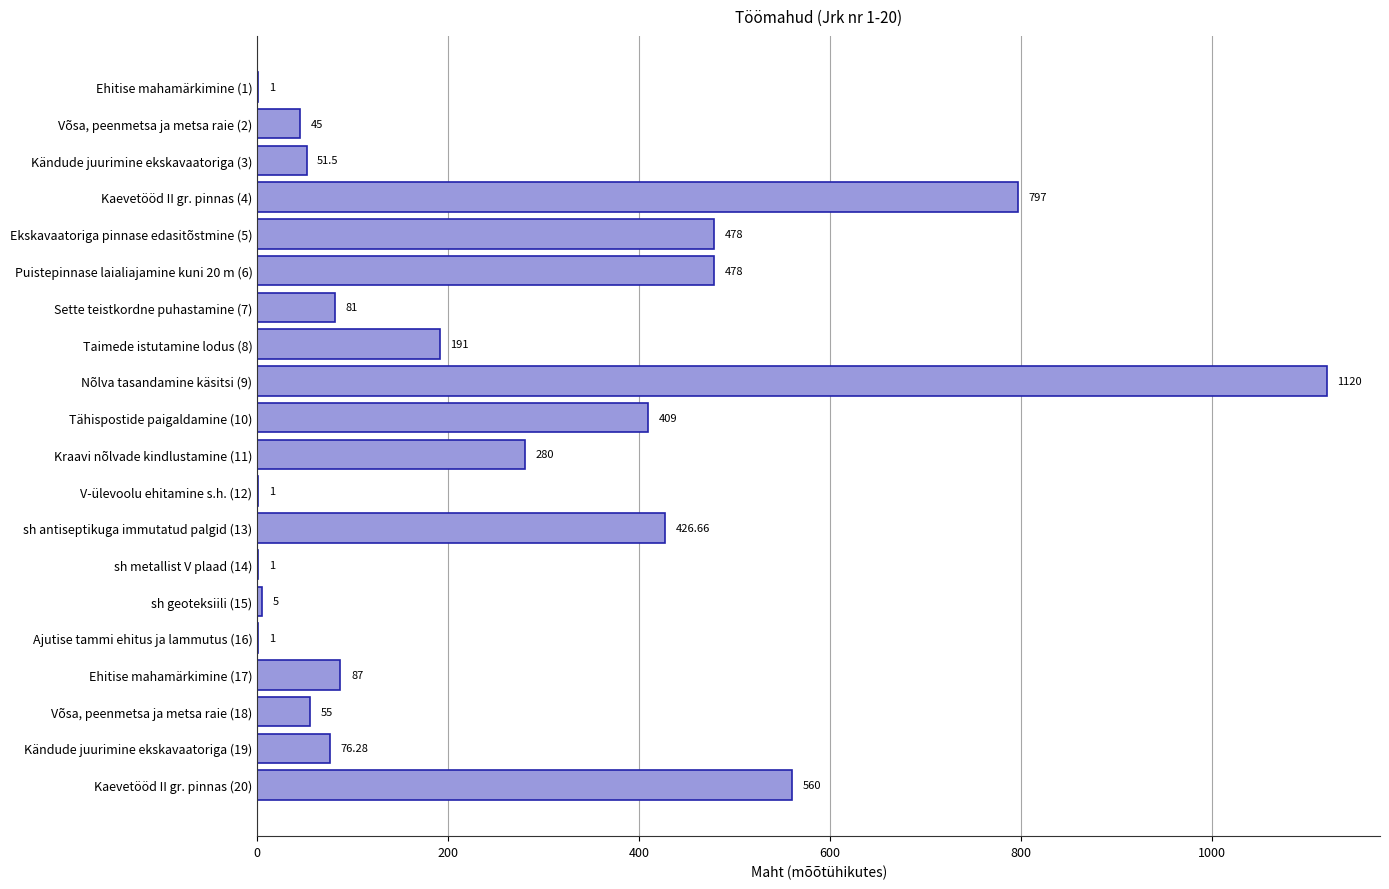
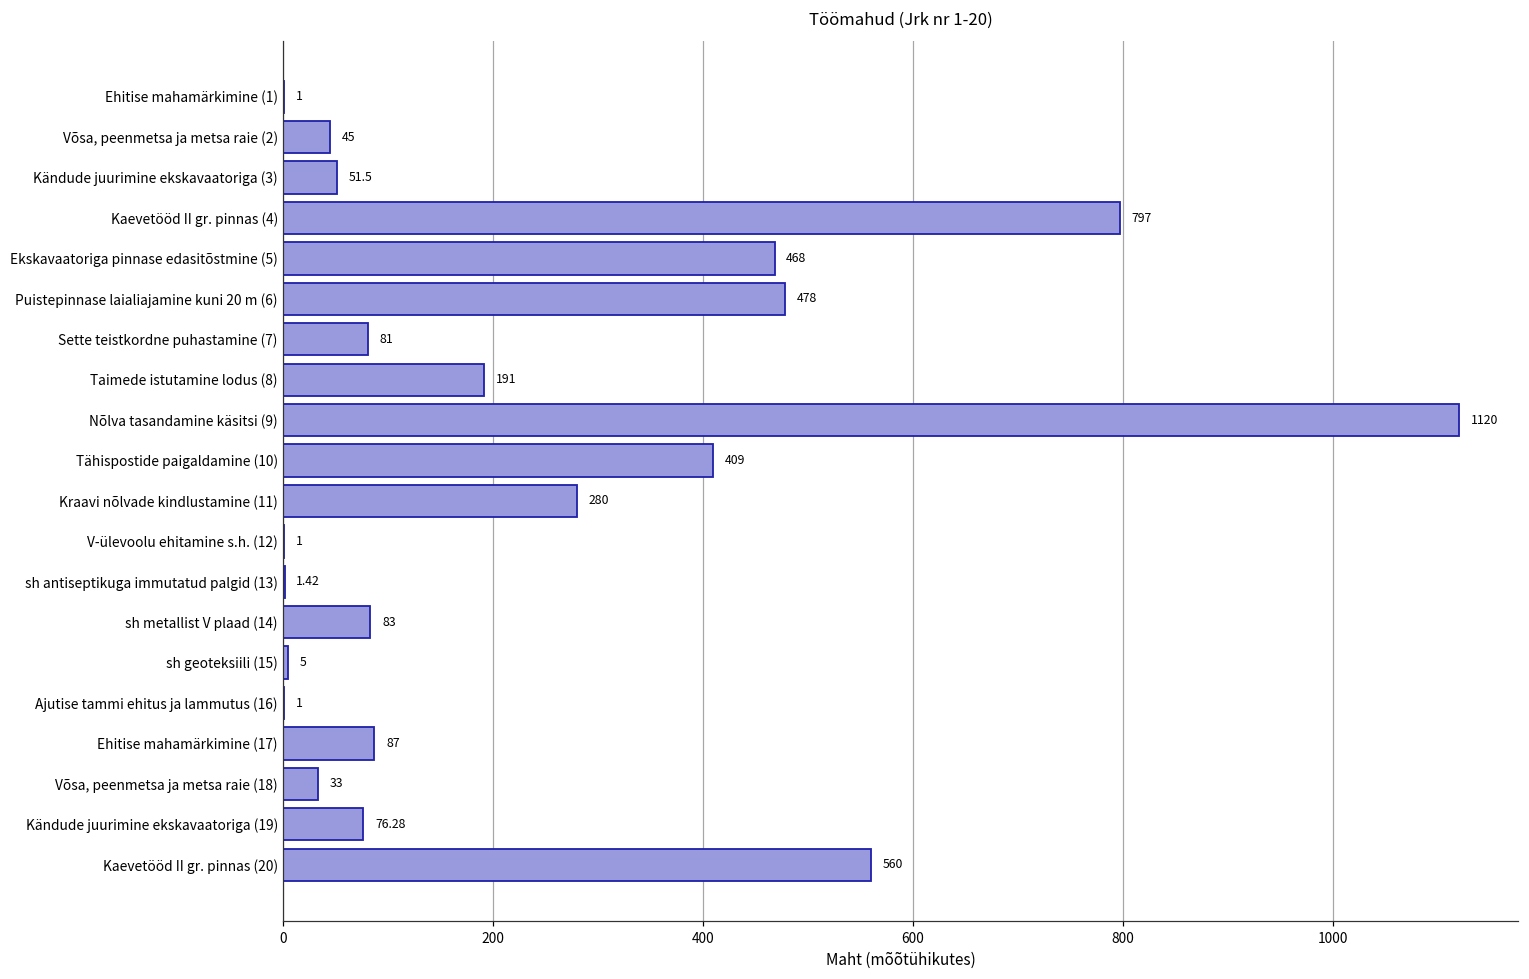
  {
    "Ehitise mahamärkimine (1)": 1,
    "Võsa, peenmetsa ja metsa raie (2)": 45,
    "Kändude juurimine ekskavaatoriga (3)": 51.5,
    "Kaevetööd II gr. pinnas (4)": 797,
-   "Ekskavaatoriga pinnase edasitõstmine (5)": 478,
+   "Ekskavaatoriga pinnase edasitõstmine (5)": 468,
    "Puistepinnase laialiajamine kuni 20 m (6)": 478,
    "Sette teistkordne puhastamine (7)": 81,
    "Taimede istutamine lodus (8)": 191,
    "Nõlva tasandamine käsitsi (9)": 1120,
    "Tähispostide paigaldamine (10)": 409,
    "Kraavi nõlvade kindlustamine (11)": 280,
    "V-ülevoolu ehitamine s.h. (12)": 1,
-   "sh antiseptikuga immutatud palgid (13)": 426.66,
-   "sh metallist V plaad (14)": 1,
+   "sh antiseptikuga immutatud palgid (13)": 1.42,
+   "sh metallist V plaad (14)": 83,
    "sh geoteksiili (15)": 5,
    "Ajutise tammi ehitus ja lammutus (16)": 1,
    "Ehitise mahamärkimine (17)": 87,
-   "Võsa, peenmetsa ja metsa raie (18)": 55,
+   "Võsa, peenmetsa ja metsa raie (18)": 33,
    "Kändude juurimine ekskavaatoriga (19)": 76.28,
    "Kaevetööd II gr. pinnas (20)": 560
  }
